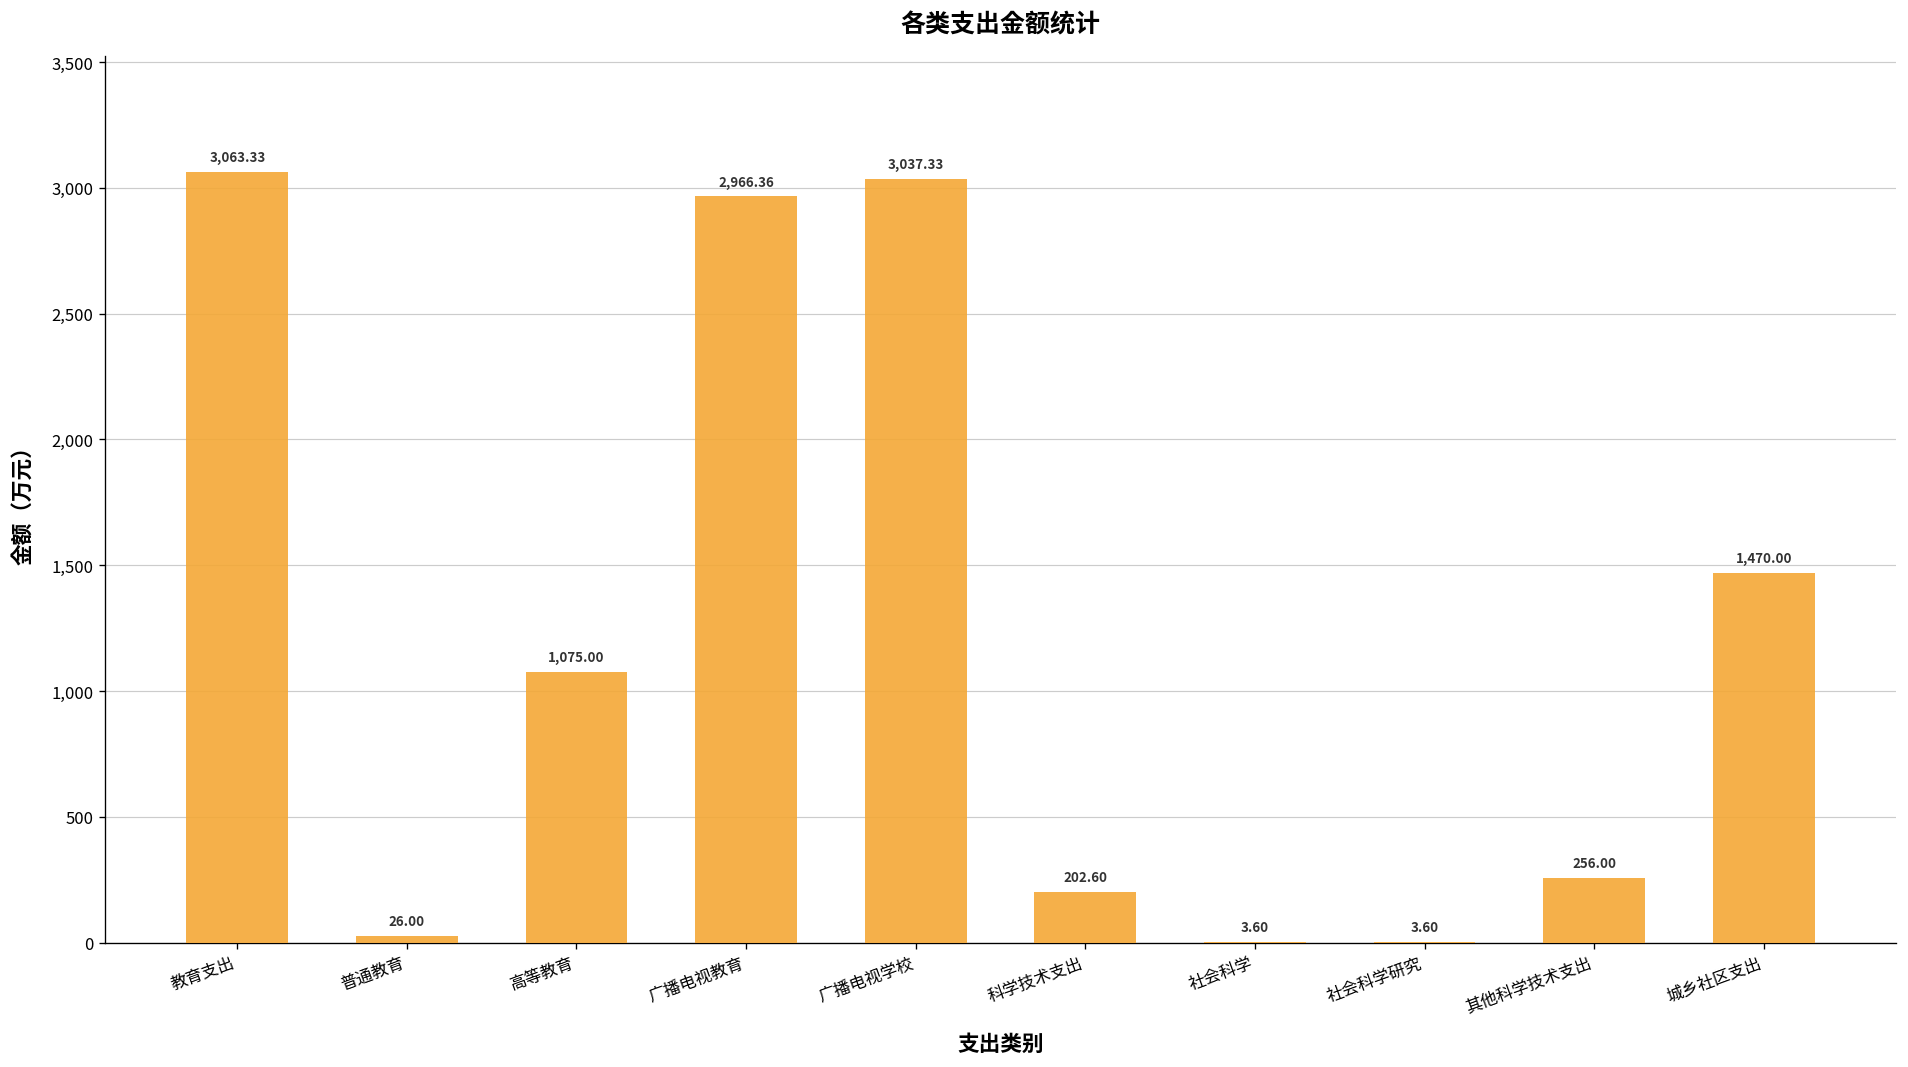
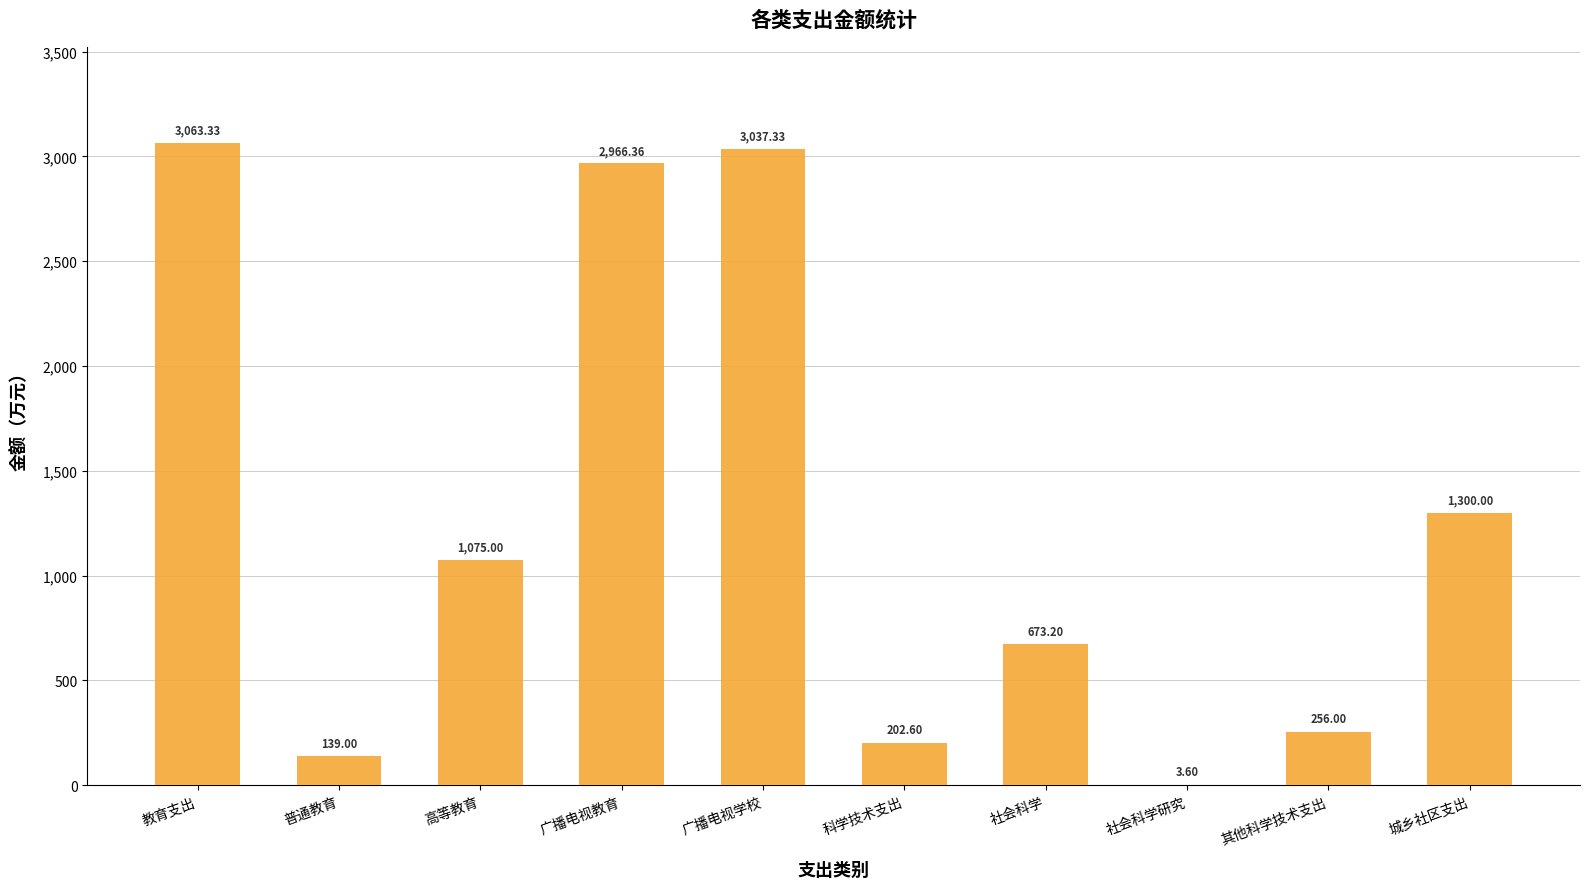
  {
    "教育支出": "3,063.33",
-   "普通教育": "26.00",
+   "普通教育": "139.00",
    "高等教育": "1,075.00",
    "广播电视教育": "2,966.36",
    "广播电视学校": "3,037.33",
    "科学技术支出": "202.60",
-   "社会科学": "3.60",
+   "社会科学": "673.20",
    "社会科学研究": "3.60",
    "其他科学技术支出": "256.00",
-   "城乡社区支出": "1,470.00"
+   "城乡社区支出": "1,300.00"
  }
